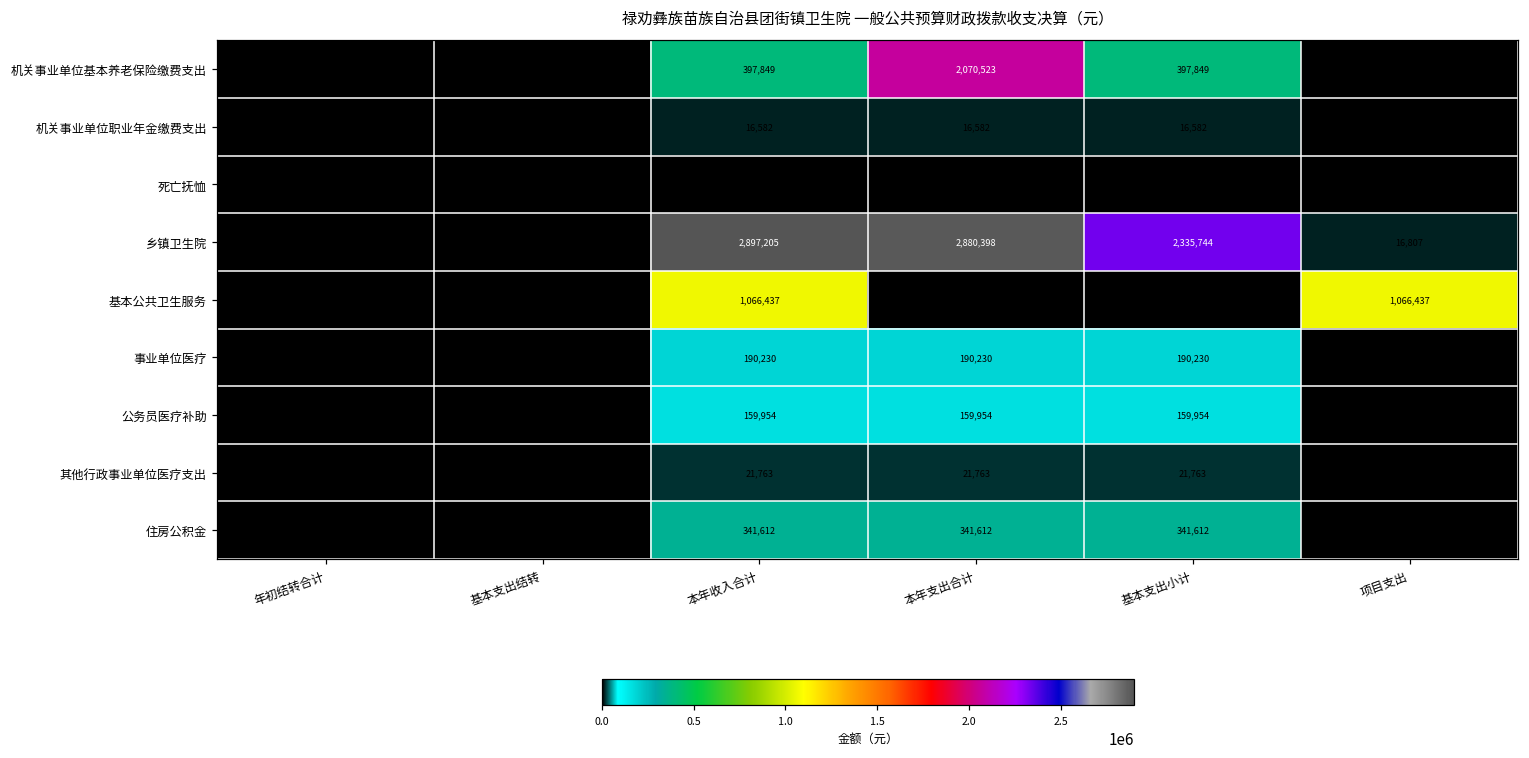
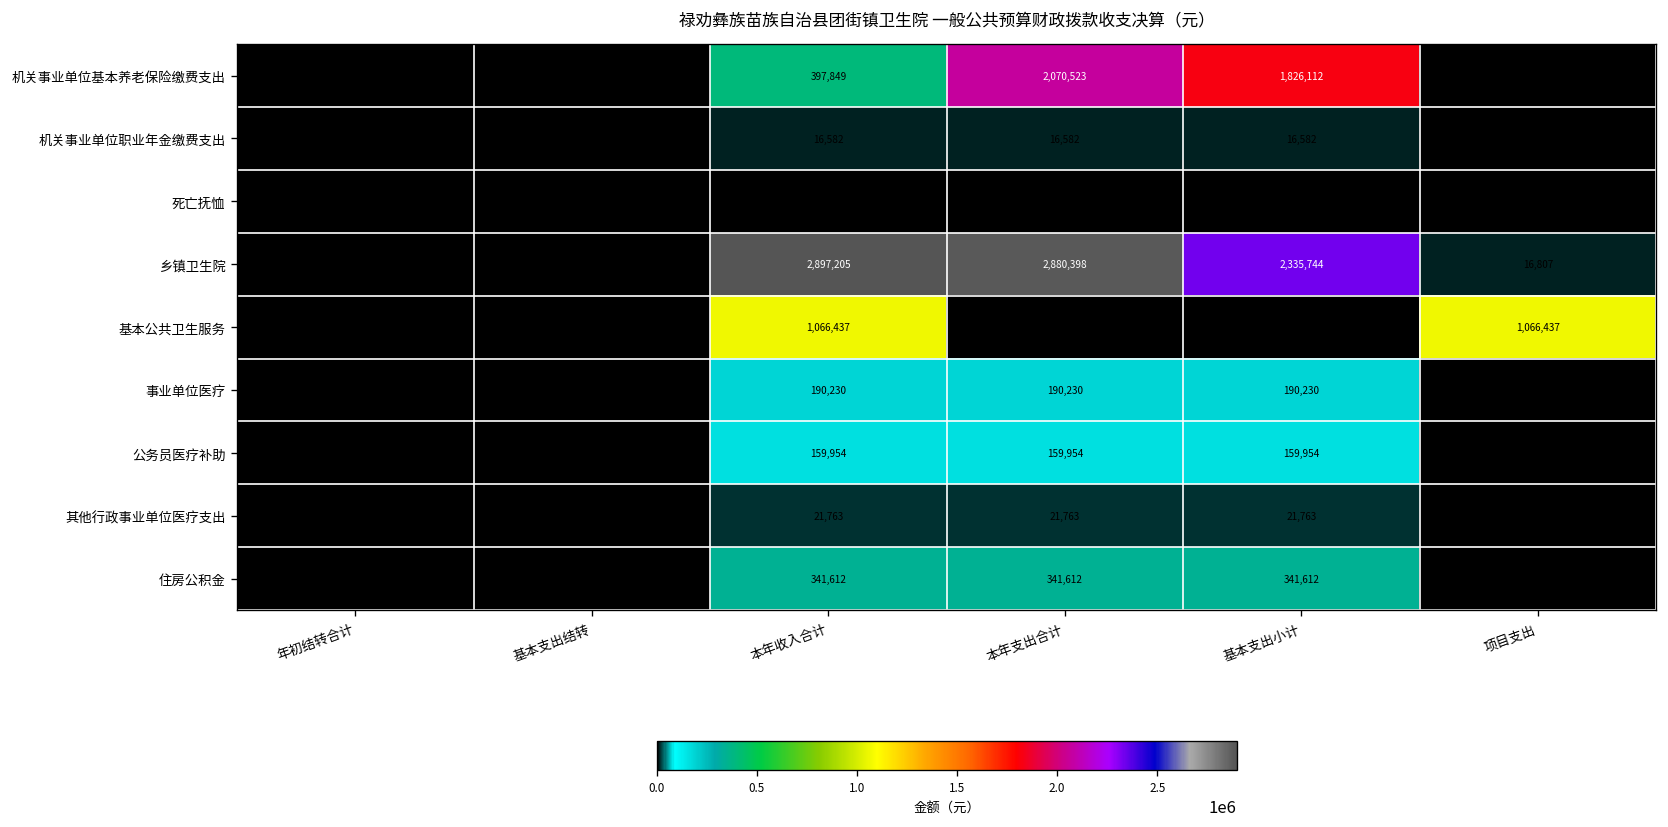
  {
    "机关事业单位基本养老保险缴费支出": {
      "本年收入合计": "397,849",
      "本年支出合计": "2,070,523",
-     "基本支出小计": "397,849"
+     "基本支出小计": "1,826,112"
    },
    "乡镇卫生院": {
      "本年收入合计": "2,897,205",
      "本年支出合计": "2,880,398",
      "基本支出小计": "2,335,744"
    },
    "基本公共卫生服务": {
      "本年收入合计": "1,066,437",
      "项目支出": "1,066,437"
    },
    "事业单位医疗": {
      "本年收入合计": "190,230",
      "本年支出合计": "190,230",
      "基本支出小计": "190,230"
    },
    "公务员医疗补助": {
      "本年收入合计": "159,954",
      "本年支出合计": "159,954",
      "基本支出小计": "159,954"
    },
    "其他行政事业单位医疗支出": {
      "本年收入合计": "21,763",
      "本年支出合计": "21,763",
      "基本支出小计": "21,763"
    },
    "住房公积金": {
      "本年收入合计": "341,612",
      "本年支出合计": "341,612",
      "基本支出小计": "341,612"
    }
  }
